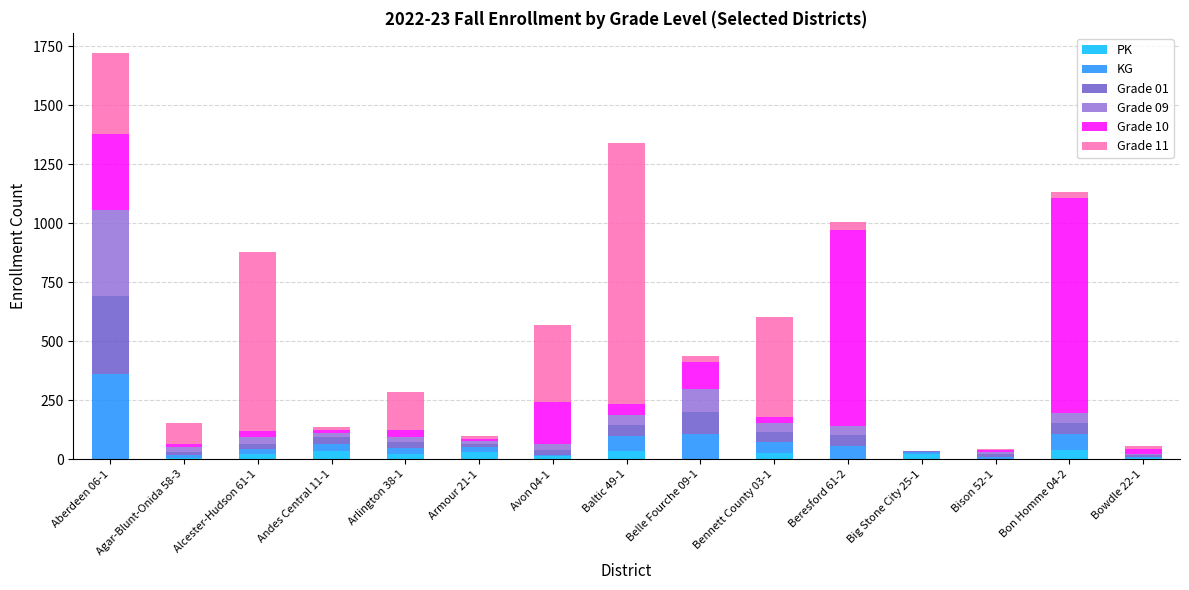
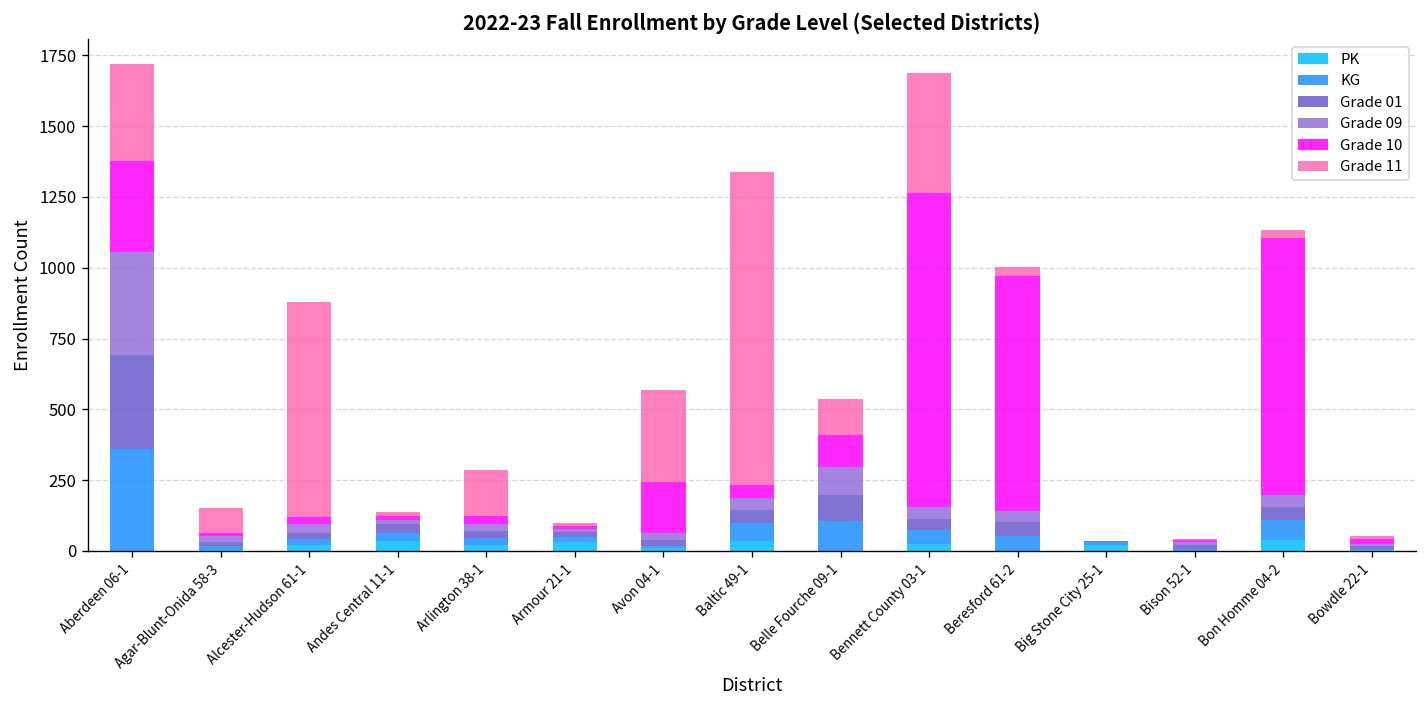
  {
    "Grade 10": {
      "Aberdeen 06-1": 320,
      "Agar-Blunt-Onida 58-3": 10,
      "Alcester-Hudson 61-1": 30,
      "Andes Central 11-1": 20,
      "Arlington 38-1": 30,
      "Avon 04-1": 180,
      "Baltic 49-1": 50,
      "Belle Fourche 09-1": 110,
-     "Bennett County 03-1": 30,
+     "Bennett County 03-1": 1110,
      "Beresford 61-2": 830,
      "Big Stone City 25-1": 0,
      "Bon Homme 04-2": 910,
      "Bowdle 22-1": 20
    },
    "Grade 11": {
      "Aberdeen 06-1": 340,
      "Agar-Blunt-Onida 58-3": 90,
      "Alcester-Hudson 61-1": 760,
      "Andes Central 11-1": 10,
      "Arlington 38-1": 160,
      "Armour 21-1": 10,
      "Avon 04-1": 320,
      "Baltic 49-1": 1110,
-     "Belle Fourche 09-1": 30,
+     "Belle Fourche 09-1": 130,
      "Bennett County 03-1": 420,
      "Beresford 61-2": 30,
      "Big Stone City 25-1": 0,
      "Bon Homme 04-2": 30,
      "Bowdle 22-1": 10
    }
  }
